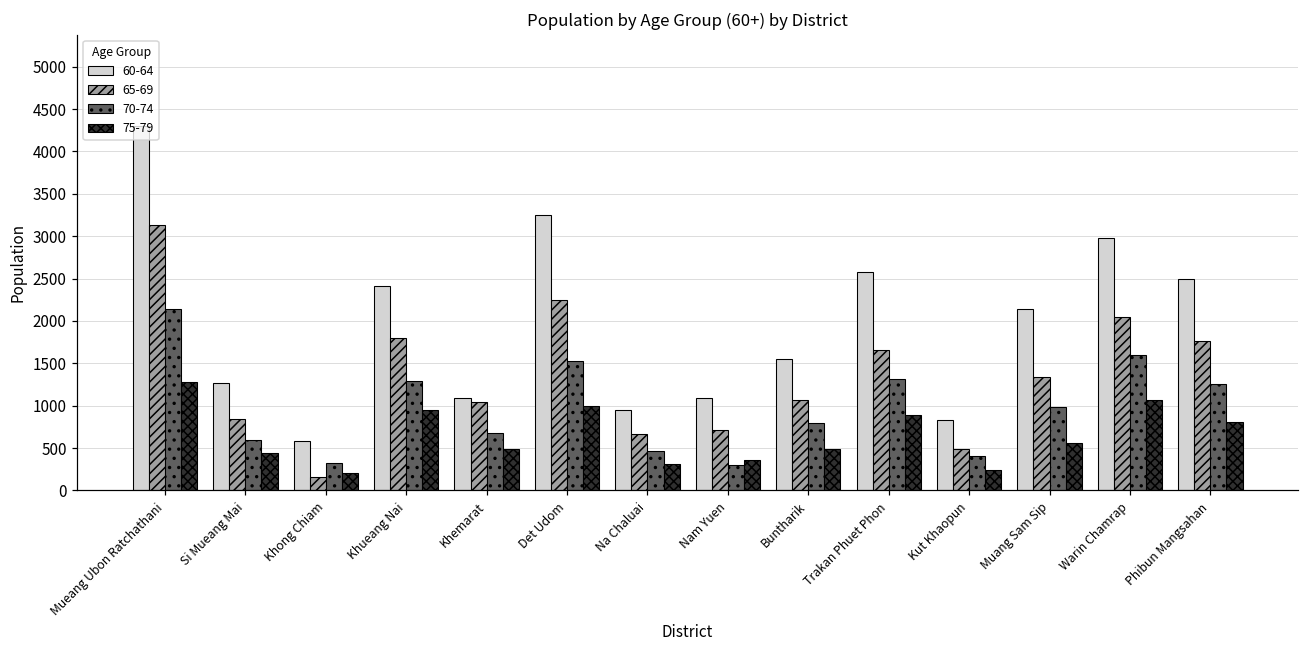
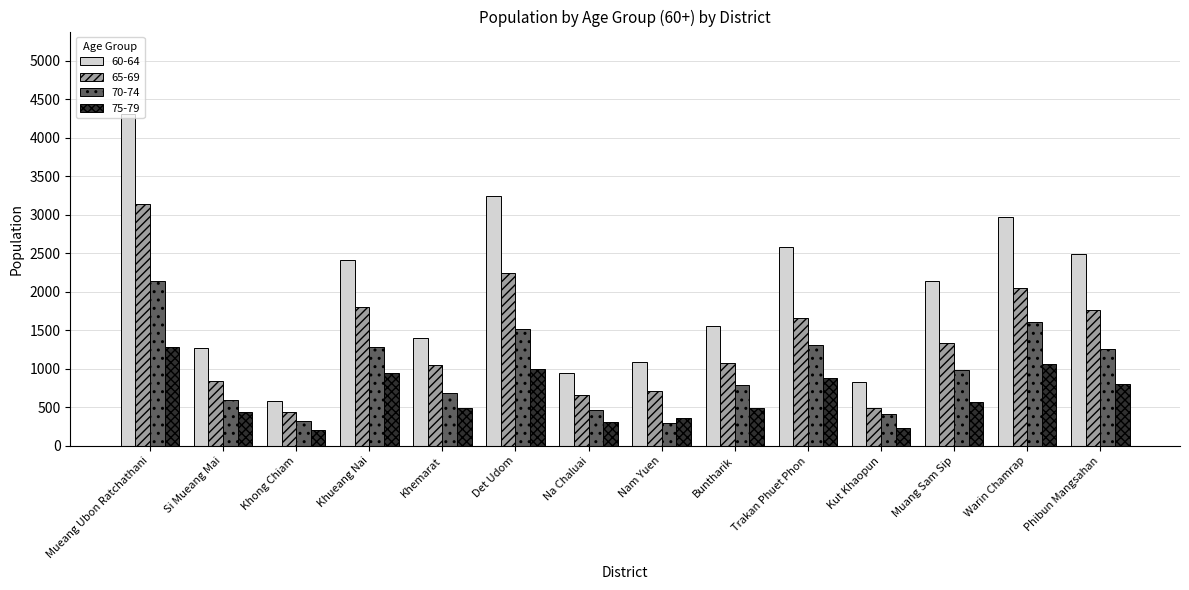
  {
    "60-64": {
      "Si Mueang Mai": 1300,
      "Khong Chiam": 600,
      "Khueang Nai": 2400,
-     "Khemarat": 1100,
+     "Khemarat": 1400,
      "Det Udom": 3200,
      "Na Chaluai": 900,
      "Nam Yuen": 1100,
      "Buntharik": 1600,
      "Trakan Phuet Phon": 2600,
      "Kut Khaopun": 800,
      "Muang Sam Sip": 2100,
      "Warin Chamrap": 3000,
      "Phibun Mangsahan": 2500
    },
    "65-69": {
      "Mueang Ubon Ratchathani": 3100,
      "Si Mueang Mai": 800,
-     "Khong Chiam": 200,
+     "Khong Chiam": 400,
      "Khueang Nai": 1800,
      "Khemarat": 1000,
      "Det Udom": 2200,
      "Na Chaluai": 700,
      "Nam Yuen": 700,
      "Buntharik": 1100,
      "Trakan Phuet Phon": 1700,
      "Kut Khaopun": 500,
      "Muang Sam Sip": 1300,
      "Warin Chamrap": 2000,
      "Phibun Mangsahan": 1800
    },
    "70-74": {
      "Mueang Ubon Ratchathani": 2100,
      "Si Mueang Mai": 600,
      "Khong Chiam": 300,
      "Khueang Nai": 1300,
      "Khemarat": 700,
      "Det Udom": 1500,
      "Na Chaluai": 500,
      "Nam Yuen": 300,
      "Buntharik": 800,
      "Trakan Phuet Phon": 1300,
      "Kut Khaopun": 400,
      "Muang Sam Sip": 1000,
      "Warin Chamrap": 1600,
      "Phibun Mangsahan": 1300
    },
    "75-79": {
      "Mueang Ubon Ratchathani": 1300,
      "Si Mueang Mai": 400,
      "Khong Chiam": 200,
      "Khueang Nai": 1000,
      "Khemarat": 500,
      "Det Udom": 1000,
      "Na Chaluai": 300,
      "Nam Yuen": 400,
      "Buntharik": 500,
      "Trakan Phuet Phon": 900,
      "Kut Khaopun": 200,
      "Muang Sam Sip": 600,
      "Warin Chamrap": 1100,
      "Phibun Mangsahan": 800
    }
  }
